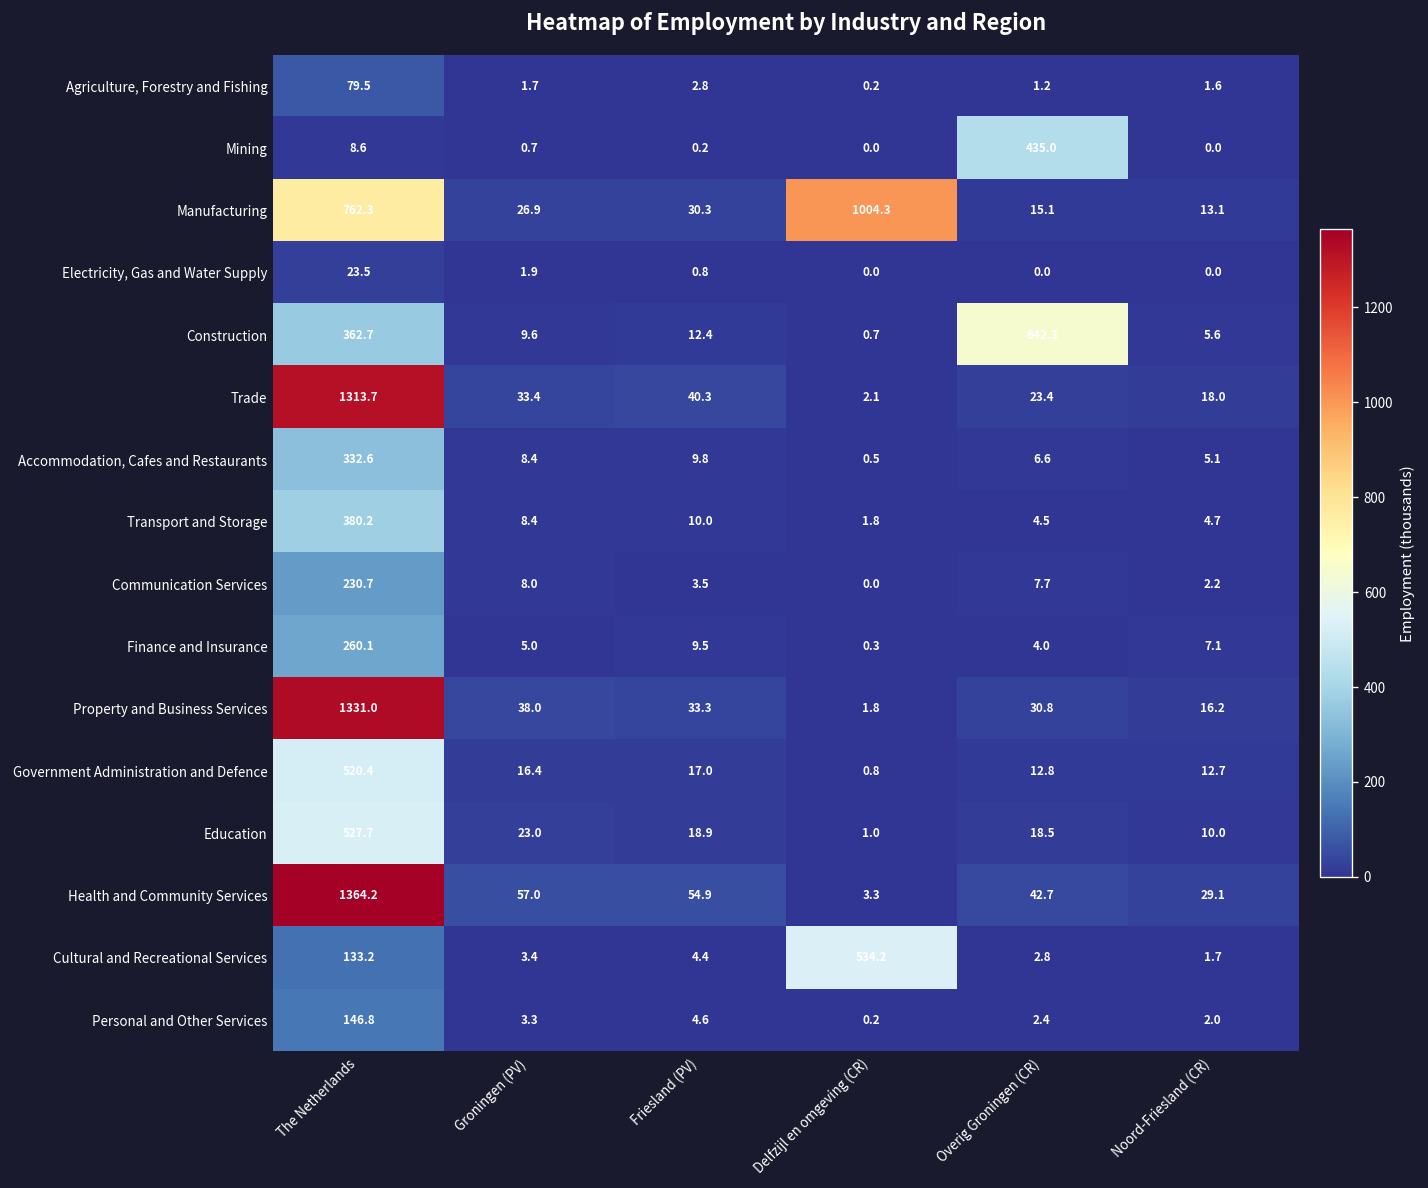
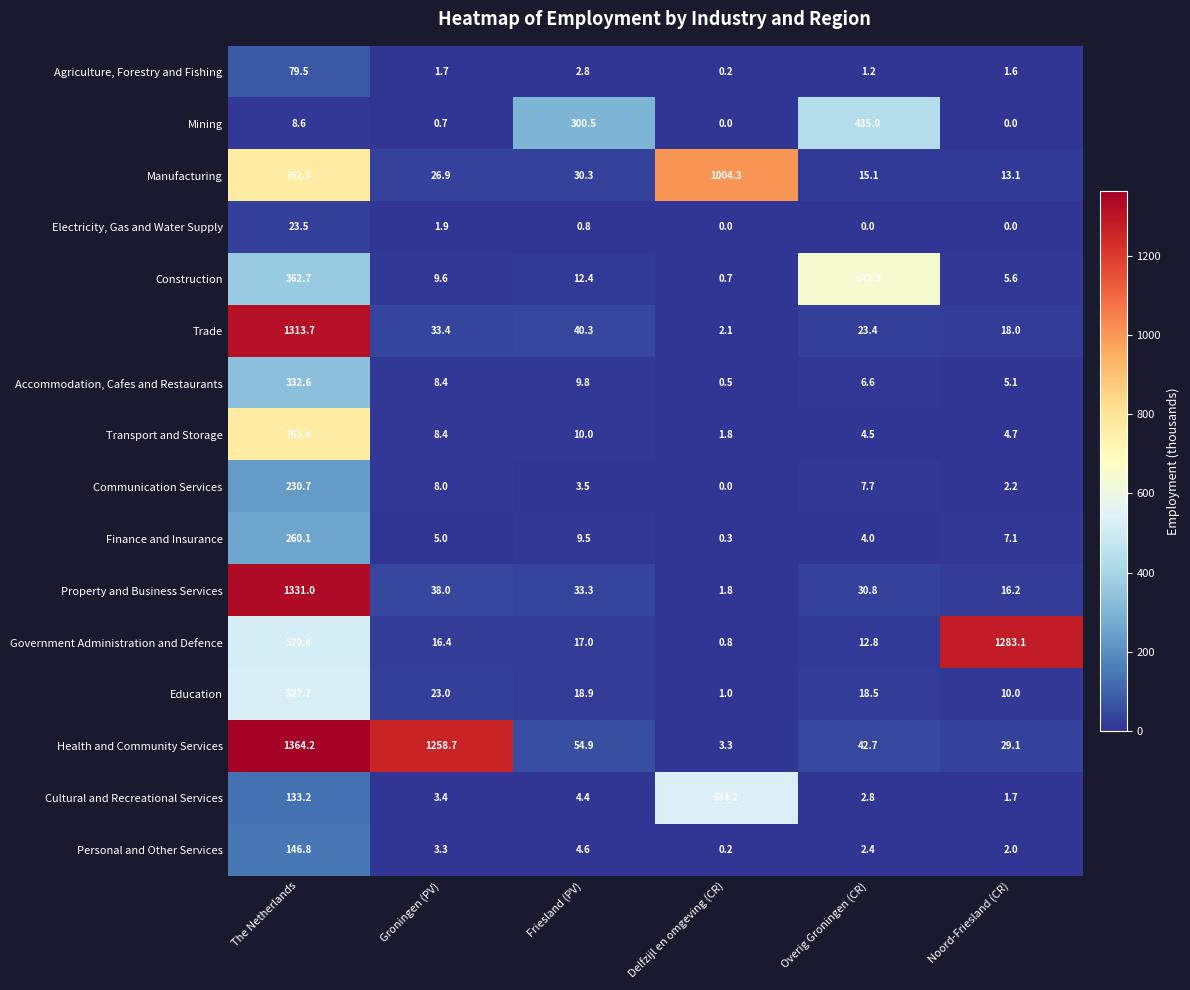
  {
    "Agriculture, Forestry and Fishing": {
      "The Netherlands": 79.5,
      "Groningen (PV)": 1.7,
      "Friesland (PV)": 2.8,
      "Delfzijl en omgeving (CR)": 0.2,
      "Overig Groningen (CR)": 1.2,
      "Noord-Friesland (CR)": 1.6
    },
    "Mining": {
      "The Netherlands": 8.6,
      "Groningen (PV)": 0.7,
-     "Friesland (PV)": 0.2,
+     "Friesland (PV)": 300.5,
      "Delfzijl en omgeving (CR)": 0.0,
      "Overig Groningen (CR)": 435.0,
      "Noord-Friesland (CR)": 0.0
    },
    "Manufacturing": {
      "The Netherlands": 762.3,
      "Groningen (PV)": 26.9,
      "Friesland (PV)": 30.3,
      "Delfzijl en omgeving (CR)": 1004.3,
      "Overig Groningen (CR)": 15.1,
      "Noord-Friesland (CR)": 13.1
    },
    "Electricity, Gas and Water Supply": {
      "The Netherlands": 23.5,
      "Groningen (PV)": 1.9,
      "Friesland (PV)": 0.8,
      "Delfzijl en omgeving (CR)": 0.0,
      "Overig Groningen (CR)": 0.0,
      "Noord-Friesland (CR)": 0.0
    },
    "Construction": {
      "The Netherlands": 362.7,
      "Groningen (PV)": 9.6,
      "Friesland (PV)": 12.4,
      "Delfzijl en omgeving (CR)": 0.7,
      "Overig Groningen (CR)": 642.3,
      "Noord-Friesland (CR)": 5.6
    },
    "Trade": {
      "The Netherlands": 1313.7,
      "Groningen (PV)": 33.4,
      "Friesland (PV)": 40.3,
      "Delfzijl en omgeving (CR)": 2.1,
      "Overig Groningen (CR)": 23.4,
      "Noord-Friesland (CR)": 18.0
    },
    "Accommodation, Cafes and Restaurants": {
      "The Netherlands": 332.6,
      "Groningen (PV)": 8.4,
      "Friesland (PV)": 9.8,
      "Delfzijl en omgeving (CR)": 0.5,
      "Overig Groningen (CR)": 6.6,
      "Noord-Friesland (CR)": 5.1
    },
    "Transport and Storage": {
-     "The Netherlands": 380.2,
+     "The Netherlands": 763.4,
      "Groningen (PV)": 8.4,
      "Friesland (PV)": 10.0,
      "Delfzijl en omgeving (CR)": 1.8,
      "Overig Groningen (CR)": 4.5,
      "Noord-Friesland (CR)": 4.7
    },
    "Communication Services": {
      "The Netherlands": 230.7,
      "Groningen (PV)": 8.0,
      "Friesland (PV)": 3.5,
      "Delfzijl en omgeving (CR)": 0.0,
      "Overig Groningen (CR)": 7.7,
      "Noord-Friesland (CR)": 2.2
    },
    "Finance and Insurance": {
      "The Netherlands": 260.1,
      "Groningen (PV)": 5.0,
      "Friesland (PV)": 9.5,
      "Delfzijl en omgeving (CR)": 0.3,
      "Overig Groningen (CR)": 4.0,
      "Noord-Friesland (CR)": 7.1
    },
    "Property and Business Services": {
      "The Netherlands": 1331.0,
      "Groningen (PV)": 38.0,
      "Friesland (PV)": 33.3,
      "Delfzijl en omgeving (CR)": 1.8,
      "Overig Groningen (CR)": 30.8,
      "Noord-Friesland (CR)": 16.2
    },
    "Government Administration and Defence": {
      "Groningen (PV)": 16.4,
      "Friesland (PV)": 17.0,
      "Delfzijl en omgeving (CR)": 0.8,
      "Overig Groningen (CR)": 12.8,
-     "Noord-Friesland (CR)": 12.7
+     "Noord-Friesland (CR)": 1283.1
    },
    "Education": {
      "Groningen (PV)": 23.0,
      "Friesland (PV)": 18.9,
      "Delfzijl en omgeving (CR)": 1.0,
      "Overig Groningen (CR)": 18.5,
      "Noord-Friesland (CR)": 10.0
    },
    "Health and Community Services": {
      "The Netherlands": 1364.2,
-     "Groningen (PV)": 57.0,
+     "Groningen (PV)": 1258.7,
      "Friesland (PV)": 54.9,
      "Delfzijl en omgeving (CR)": 3.3,
      "Overig Groningen (CR)": 42.7,
      "Noord-Friesland (CR)": 29.1
    },
    "Cultural and Recreational Services": {
      "The Netherlands": 133.2,
      "Groningen (PV)": 3.4,
      "Friesland (PV)": 4.4,
      "Overig Groningen (CR)": 2.8,
      "Noord-Friesland (CR)": 1.7
    },
    "Personal and Other Services": {
      "The Netherlands": 146.8,
      "Groningen (PV)": 3.3,
      "Friesland (PV)": 4.6,
      "Delfzijl en omgeving (CR)": 0.2,
      "Overig Groningen (CR)": 2.4,
      "Noord-Friesland (CR)": 2.0
    }
  }
